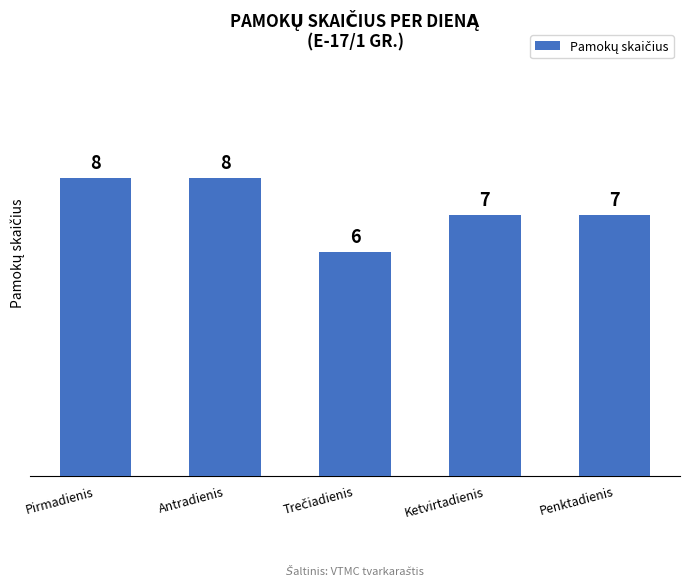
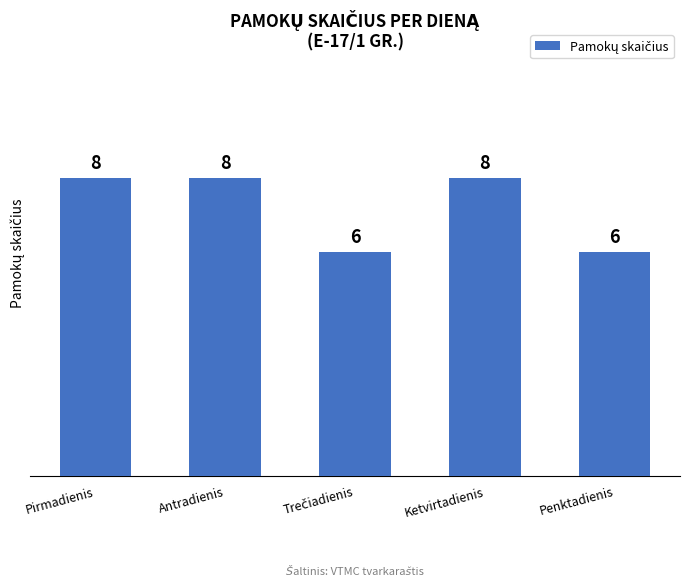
  {
    "Pirmadienis": 8,
    "Antradienis": 8,
    "Trečiadienis": 6,
-   "Ketvirtadienis": 7,
-   "Penktadienis": 7
+   "Ketvirtadienis": 8,
+   "Penktadienis": 6
  }
